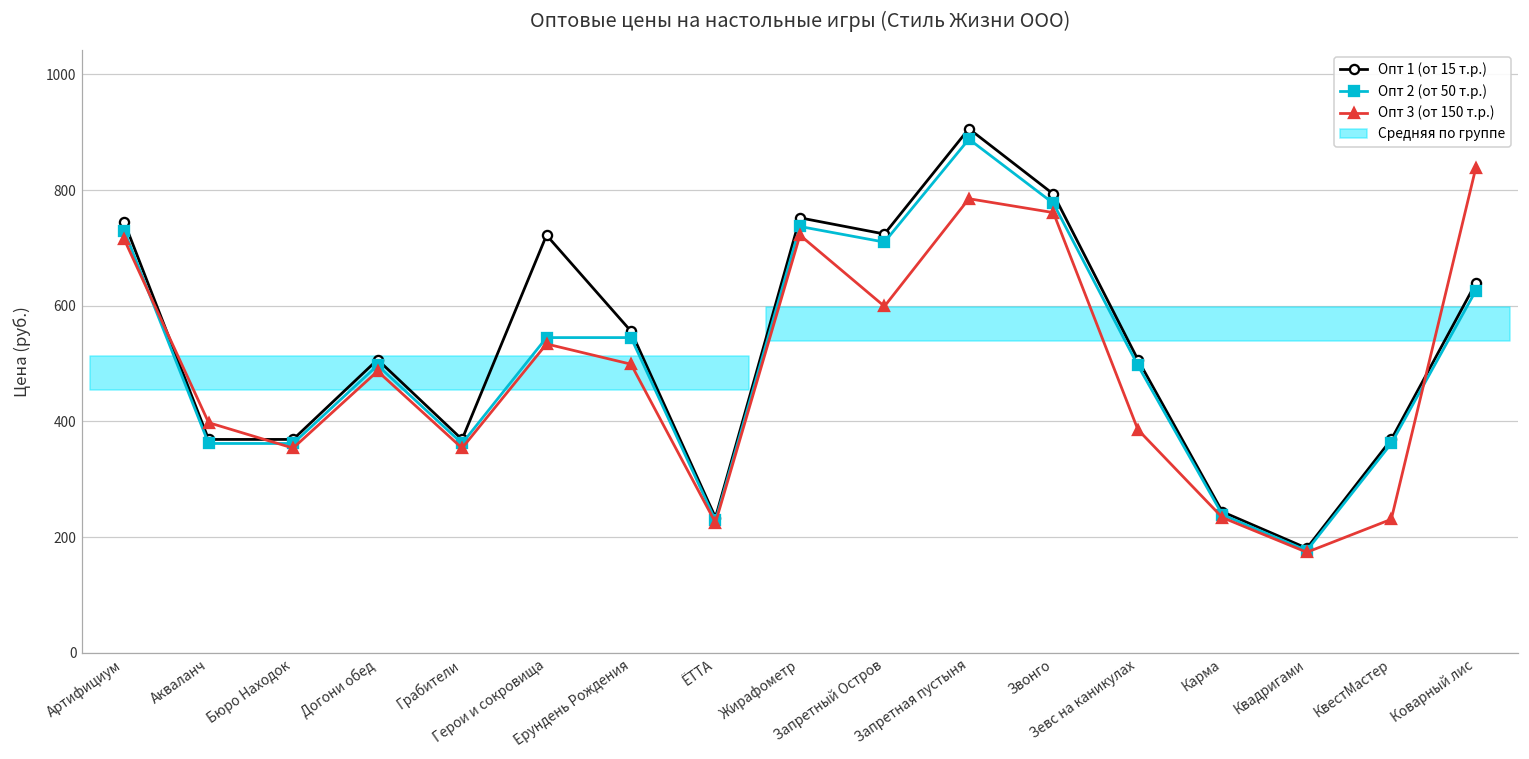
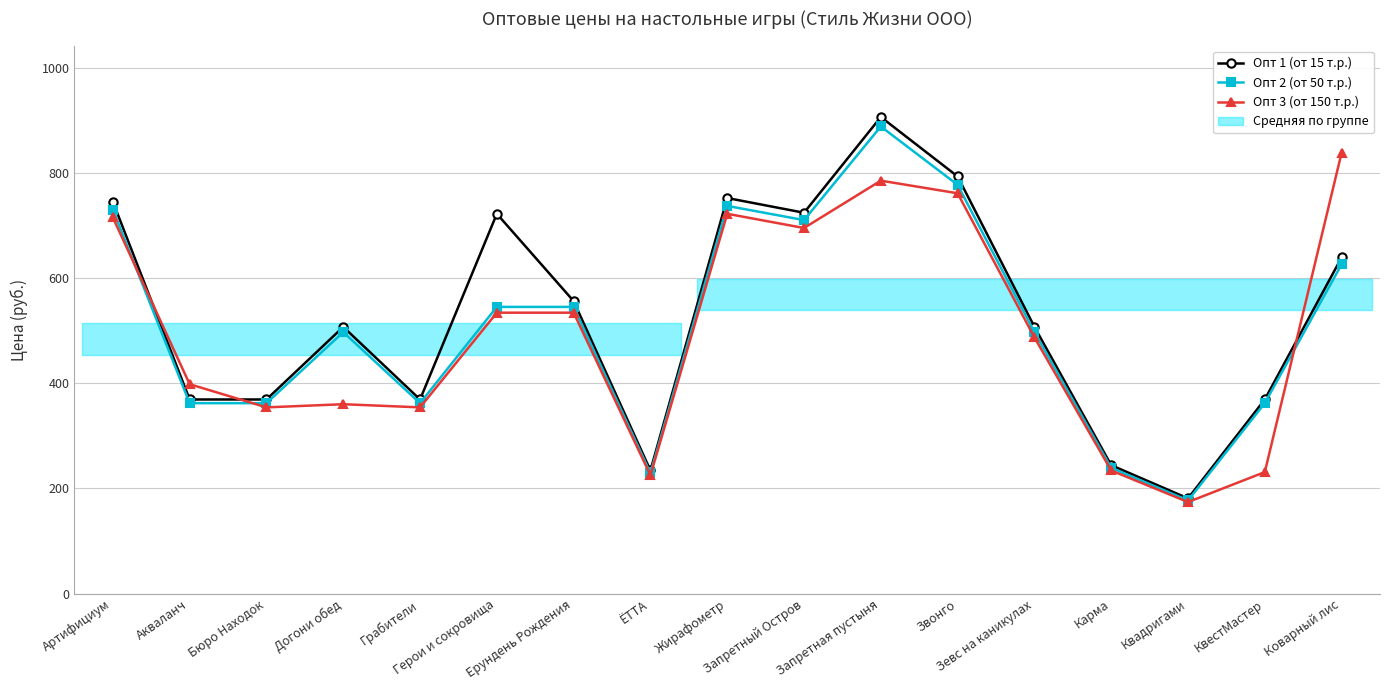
  {
    "Опт 1 (от 15 т.р.)": {
      "Артифициум": 750,
      "Акваланч": 370,
      "Бюро Находок": 370,
      "Догони обед": 510,
      "Грабители": 370,
      "Герои и сокровища": 720,
      "Ерундень Рождения": 560,
      "ЁТТА": 230,
      "Жирафометр": 750,
      "Запретный Остров": 720,
      "Запретная пустыня": 910,
      "Звонго": 790,
      "Зевс на каникулах": 510,
      "Карма": 240,
      "КвестМастер": 370,
      "Коварный лис": 640
    },
    "Опт 3 (от 150 т.р.)": {
      "Артифициум": 720,
      "Акваланч": 400,
      "Бюро Находок": 350,
-     "Догони обед": 490,
+     "Догони обед": 360,
      "Грабители": 350,
      "Герои и сокровища": 530,
-     "Ерундень Рождения": 500,
+     "Ерундень Рождения": 530,
      "Жирафометр": 720,
-     "Запретный Остров": 600,
+     "Запретный Остров": 700,
      "Запретная пустыня": 790,
      "Звонго": 760,
-     "Зевс на каникулах": 390,
+     "Зевс на каникулах": 490,
      "Карма": 230,
      "КвестМастер": 230,
      "Коварный лис": 840
    }
  }
